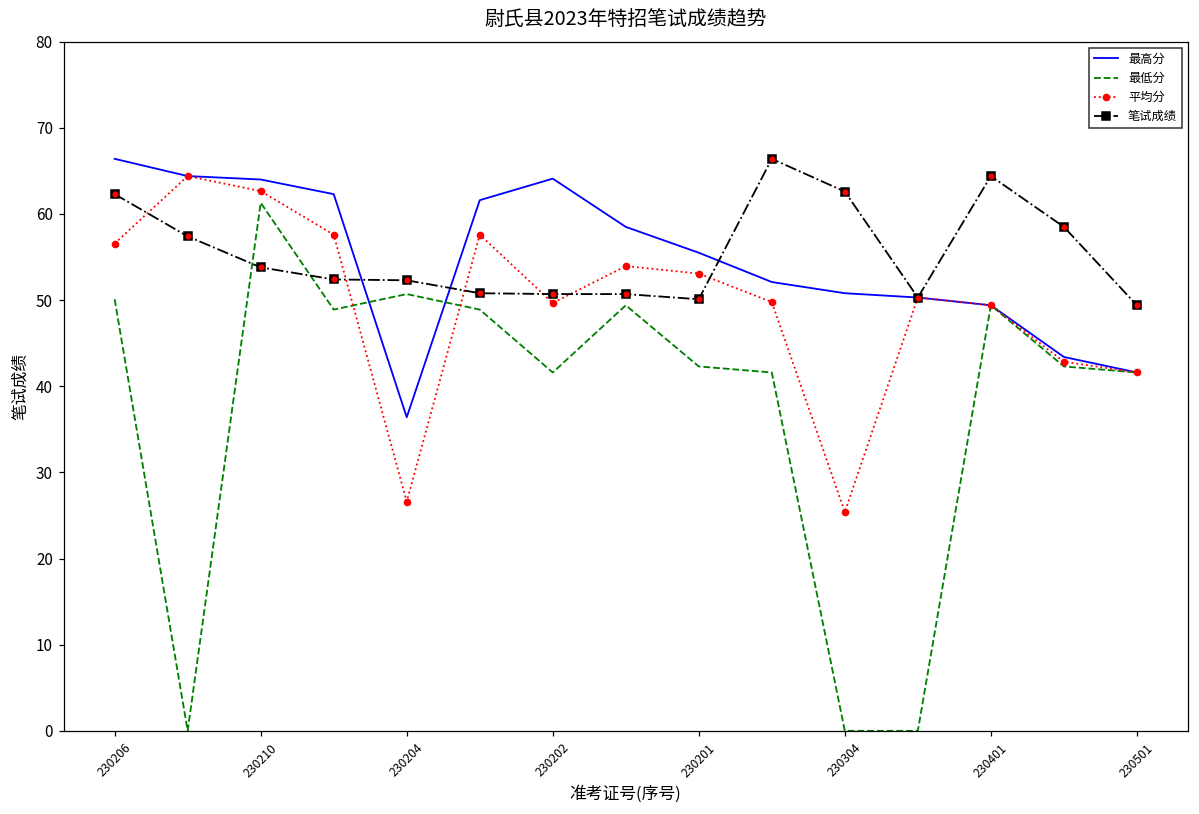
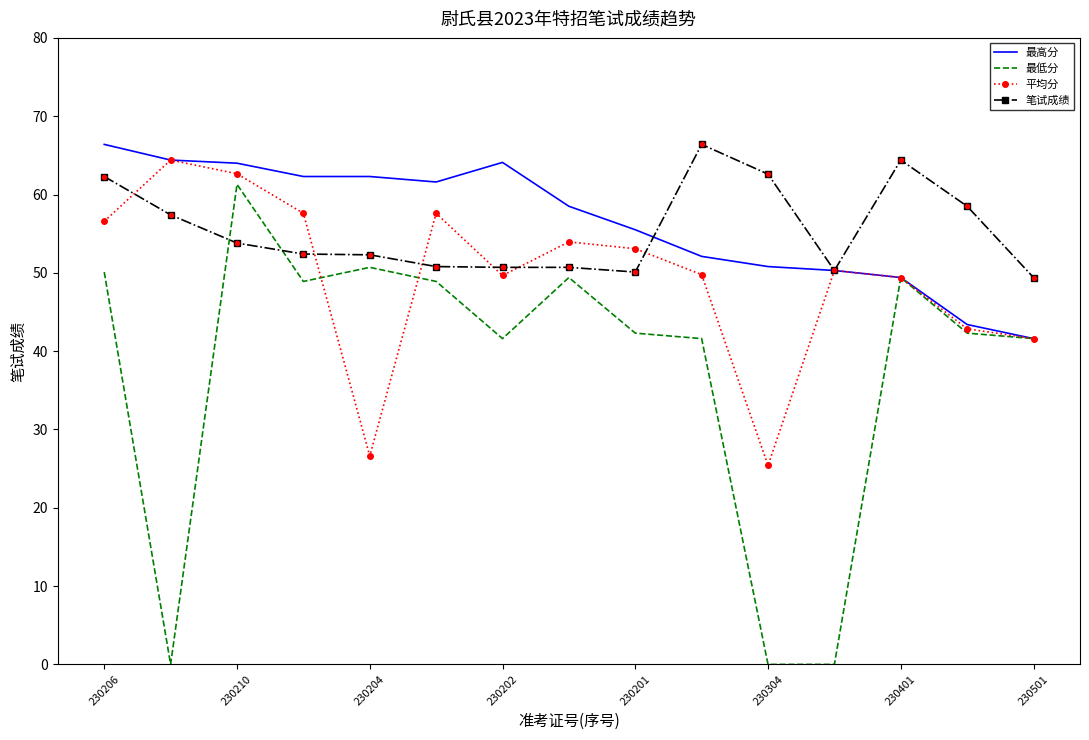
  {
    "最高分": {
      "230206": 66,
      "230210": 64,
-     "230204": 36,
+     "230204": 62,
      "230202": 64,
      "230201": 56,
      "230304": 51
    },
    "最低分": {
      "230206": 50,
      "230210": 61,
      "230204": 51,
      "230202": 42,
      "230201": 42,
      "230304": 0
    },
    "平均分": {
      "230206": 57,
      "230210": 63,
      "230204": 27,
      "230202": 50,
      "230201": 53,
      "230304": 25
    },
    "笔试成绩": {
      "230206": 62,
      "230210": 54,
      "230204": 52,
      "230202": 51,
      "230201": 50,
      "230304": 63,
      "230401": 64,
      "230501": 49
    }
  }
